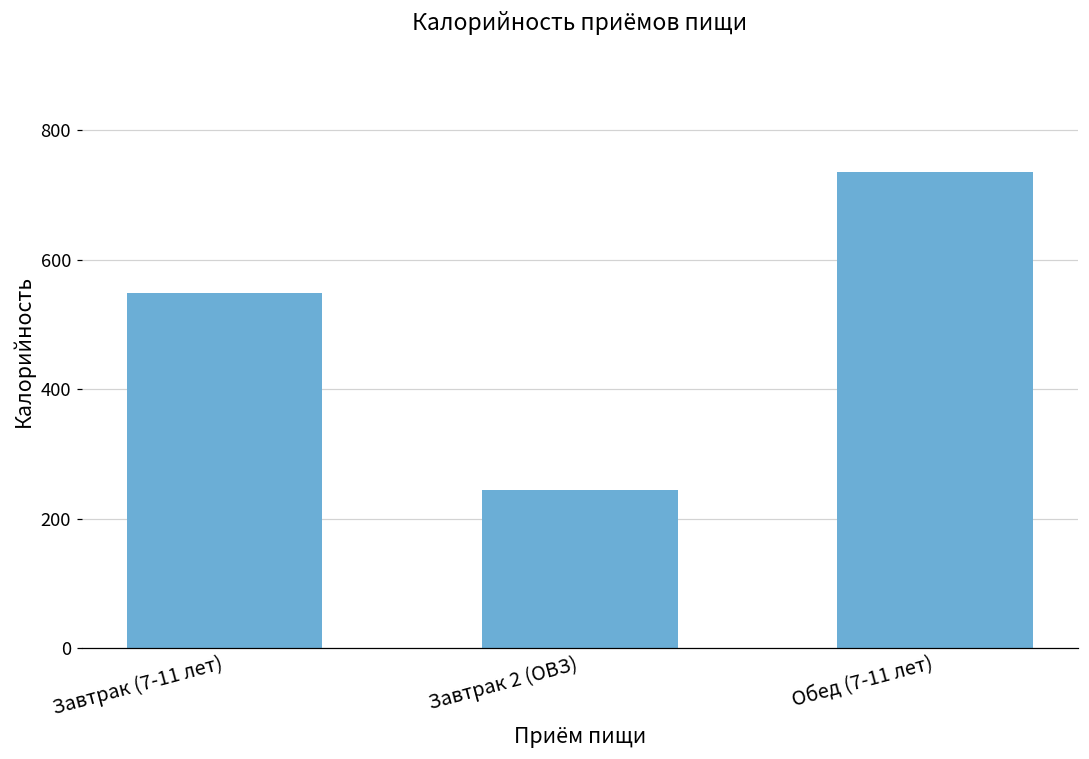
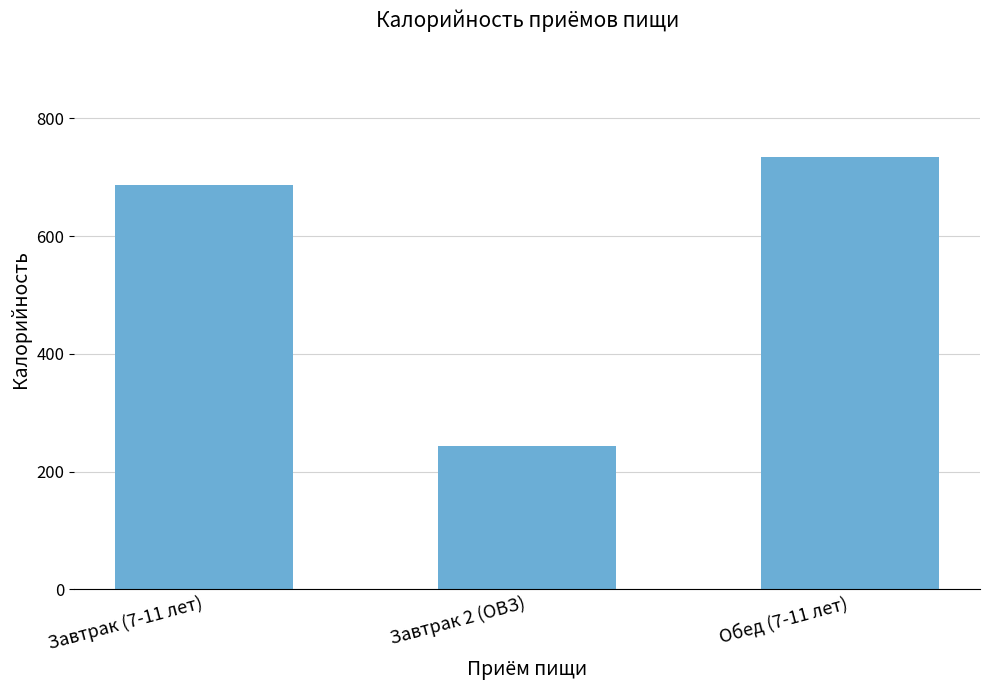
  {
-   "Завтрак (7-11 лет)": 550,
+   "Завтрак (7-11 лет)": 690,
    "Завтрак 2 (ОВЗ)": 240,
    "Обед (7-11 лет)": 740
  }
